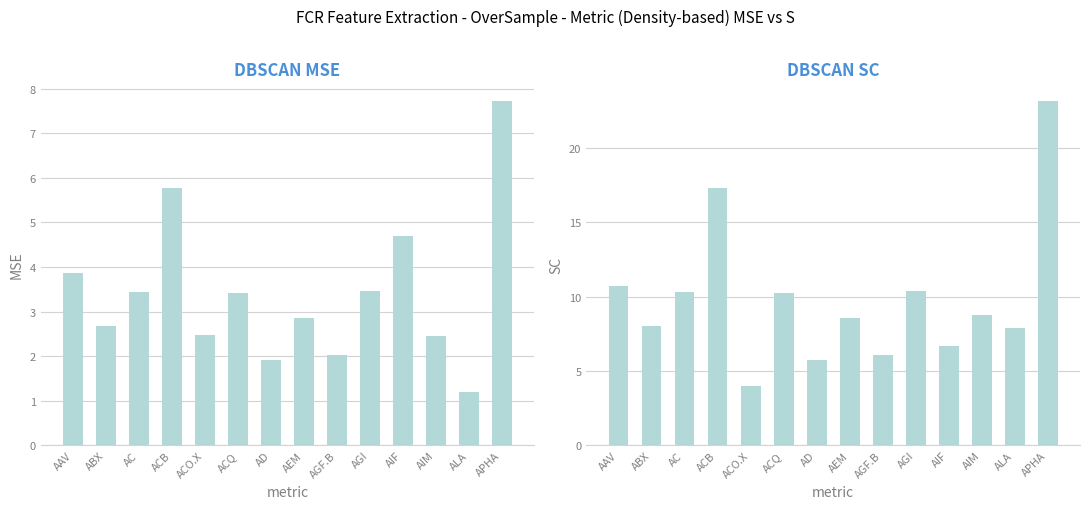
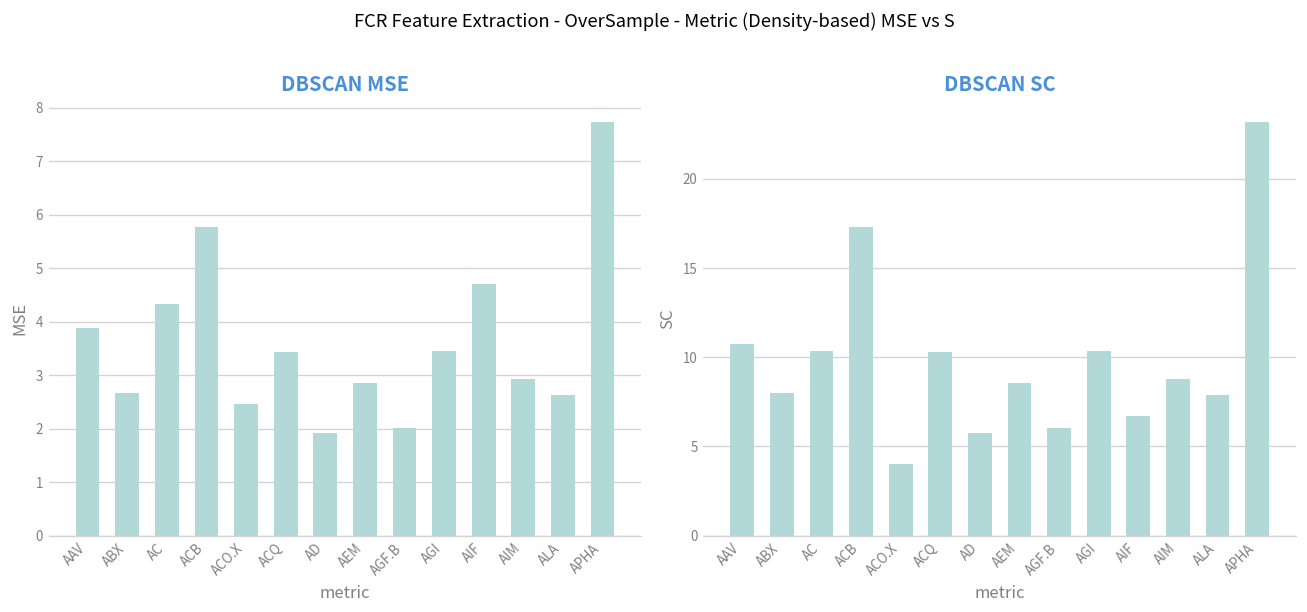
  {
    "DBSCAN MSE": {
      "AAV": 3.9,
      "ABX": 2.7,
-     "AC": 3.4,
+     "AC": 4.3,
      "ACB": 5.8,
      "ACO.X": 2.5,
      "ACQ": 3.4,
      "AD": 1.9,
      "AEM": 2.8,
      "AGF.B": 2.0,
      "AGI": 3.5,
      "AIF": 4.7,
-     "AIM": 2.4,
-     "ALA": 1.2,
+     "AIM": 2.9,
+     "ALA": 2.6,
      "APHA": 7.7
    },
    "DBSCAN SC": {
      "AAV": 10.7,
      "ABX": 8.0,
      "AC": 10.3,
      "ACB": 17.3,
      "ACO.X": 4.0,
      "ACQ": 10.3,
      "AD": 5.7,
      "AEM": 8.5,
      "AGF.B": 6.1,
      "AGI": 10.4,
      "AIF": 6.7,
      "AIM": 8.8,
      "ALA": 7.9,
      "APHA": 23.2
    }
  }
